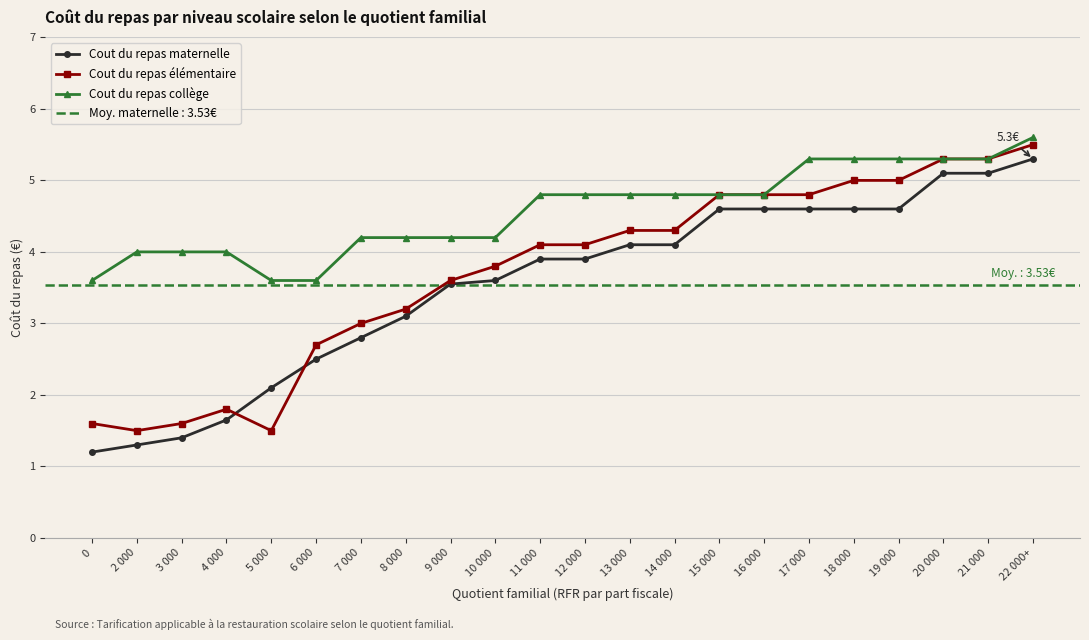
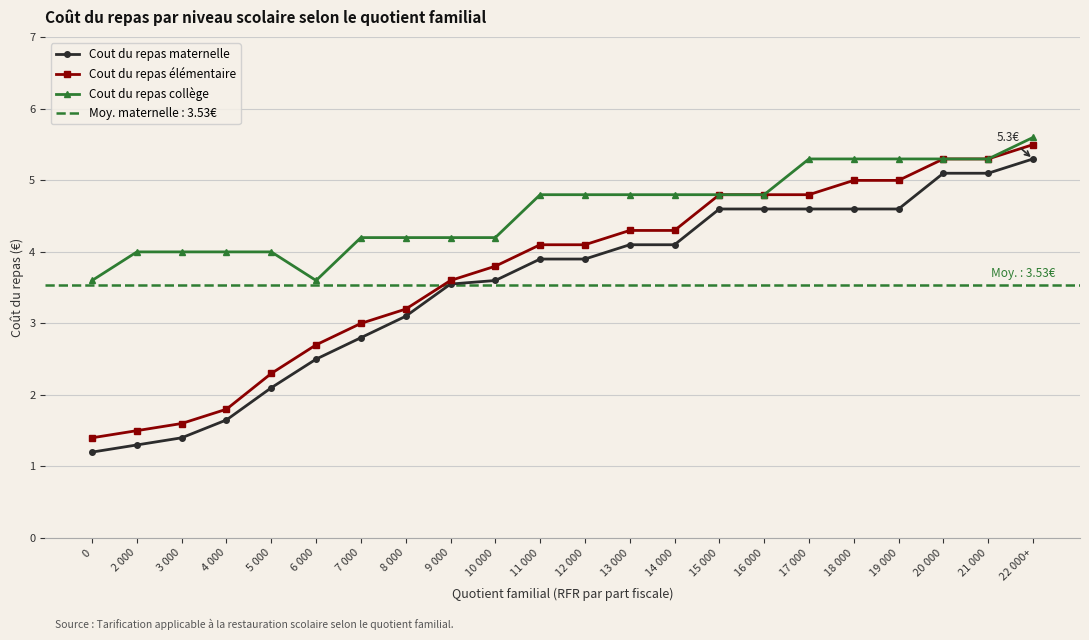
  {
    "Cout du repas maternelle": {
      "22 000+": "5.3€"
    },
    "Cout du repas élémentaire": {
-     "0": "1.6",
+     "0": "1.4",
      "2 000": "1.5",
      "3 000": "1.6",
      "4 000": "1.8",
-     "5 000": "1.5",
+     "5 000": "2.3",
      "6 000": "2.7",
      "7 000": "3.0",
      "8 000": "3.2",
      "9 000": "3.6",
      "10 000": "3.8",
      "11 000": "4.1",
      "12 000": "4.1",
      "13 000": "4.3",
      "14 000": "4.3",
      "17 000": "4.8",
      "18 000": "5.0",
      "19 000": "5.0"
    },
    "Cout du repas collège": {
      "0": "3.6",
      "2 000": "4.0",
      "3 000": "4.0",
      "4 000": "4.0",
-     "5 000": "3.6",
+     "5 000": "4.0",
      "6 000": "3.6",
      "7 000": "4.2",
      "8 000": "4.2",
      "9 000": "4.2",
      "10 000": "4.2",
      "11 000": "4.8",
      "12 000": "4.8",
      "13 000": "4.8",
      "14 000": "4.8",
      "17 000": "5.3",
      "18 000": "5.3",
      "19 000": "5.3"
    }
  }
